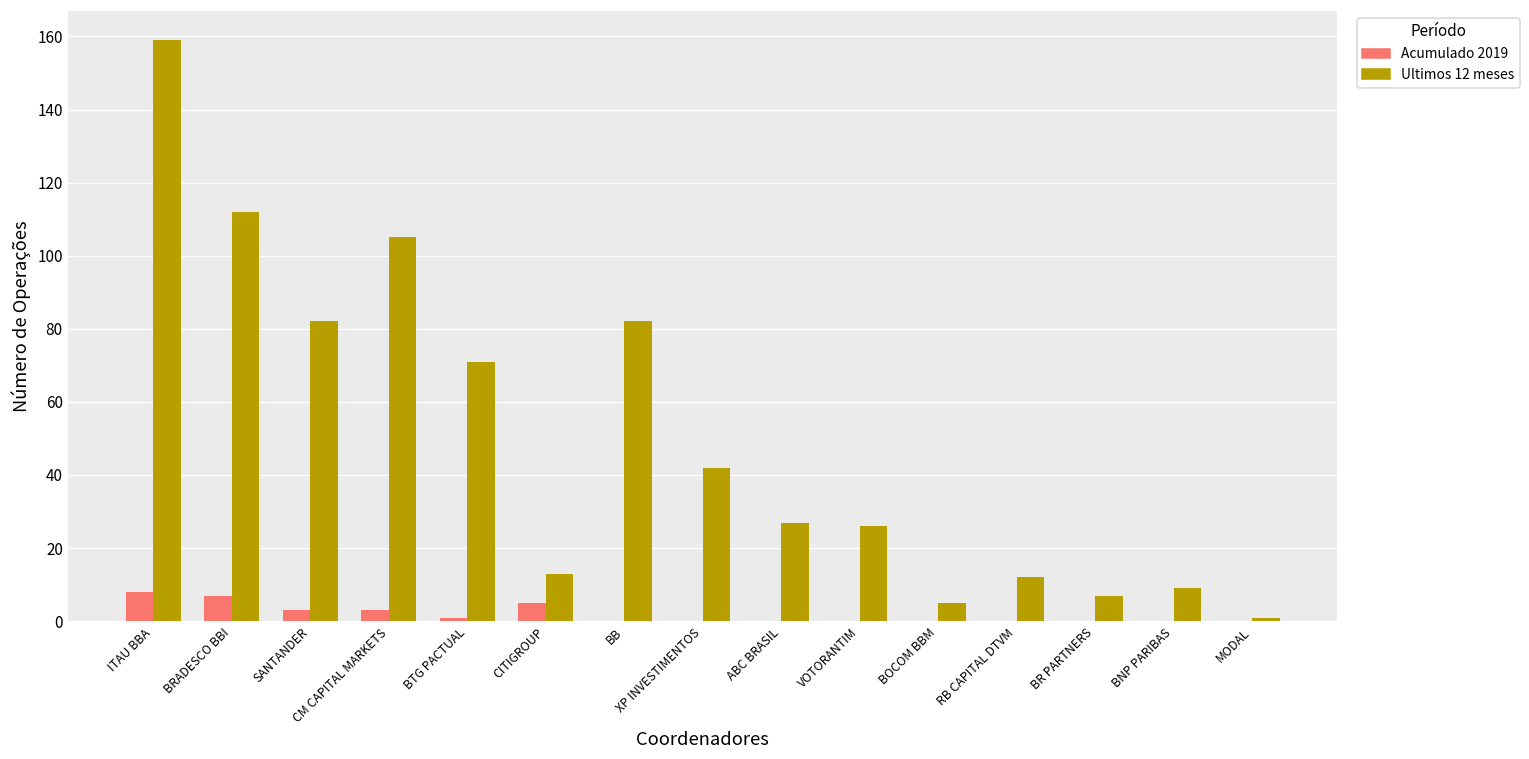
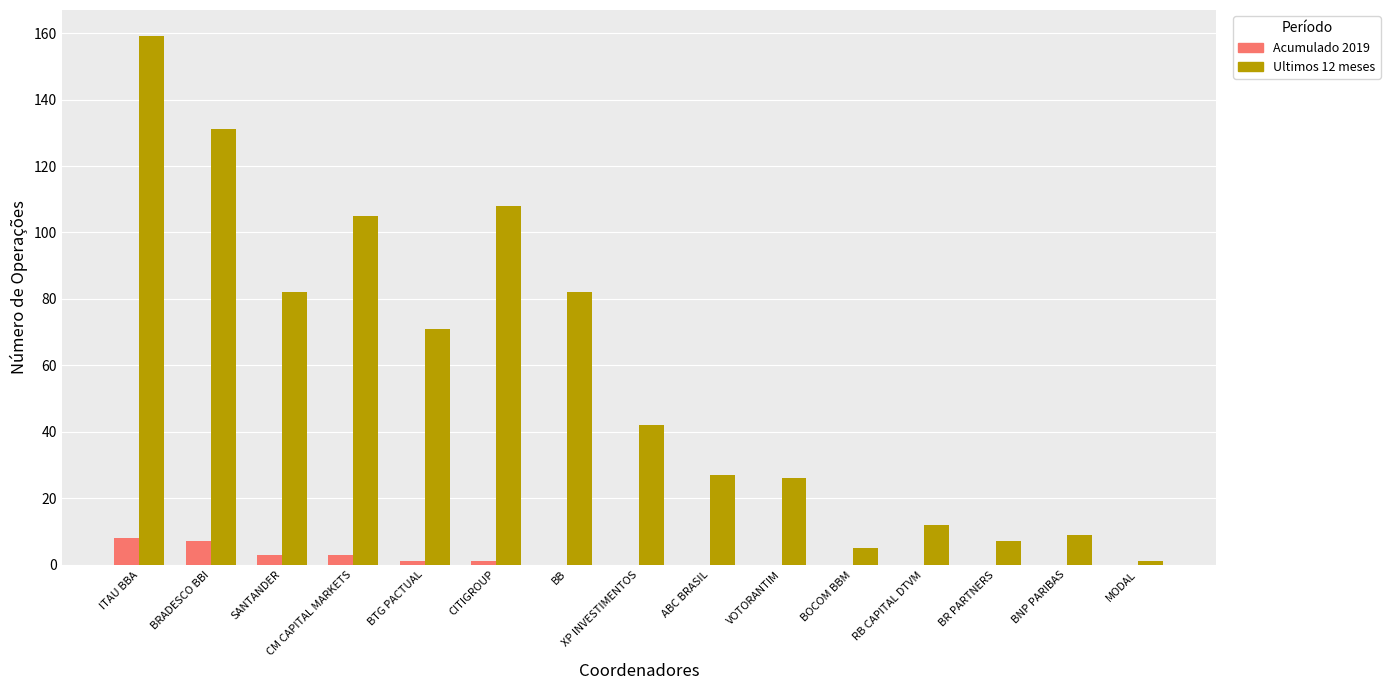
  {
    "Acumulado 2019": {
      "ITAU BBA": 8,
      "BRADESCO BBI": 7,
      "SANTANDER": 3,
      "CM CAPITAL MARKETS": 3,
      "BTG PACTUAL": 1,
-     "CITIGROUP": 5,
+     "CITIGROUP": 1,
      "BB": 0,
      "XP INVESTIMENTOS": 0,
      "ABC BRASIL": 0,
      "VOTORANTIM": 0,
      "BOCOM BBM": 0,
      "RB CAPITAL DTVM": 0,
      "BR PARTNERS": 0,
      "BNP PARIBAS": 0,
      "MODAL": 0
    },
    "Ultimos 12 meses": {
      "ITAU BBA": 159,
-     "BRADESCO BBI": 112,
+     "BRADESCO BBI": 131,
      "SANTANDER": 82,
      "CM CAPITAL MARKETS": 105,
      "BTG PACTUAL": 71,
-     "CITIGROUP": 13,
+     "CITIGROUP": 108,
      "BB": 82,
      "XP INVESTIMENTOS": 42,
      "ABC BRASIL": 27,
      "VOTORANTIM": 26,
      "BOCOM BBM": 5,
      "RB CAPITAL DTVM": 12,
      "BR PARTNERS": 7,
      "BNP PARIBAS": 9,
      "MODAL": 1
    }
  }
